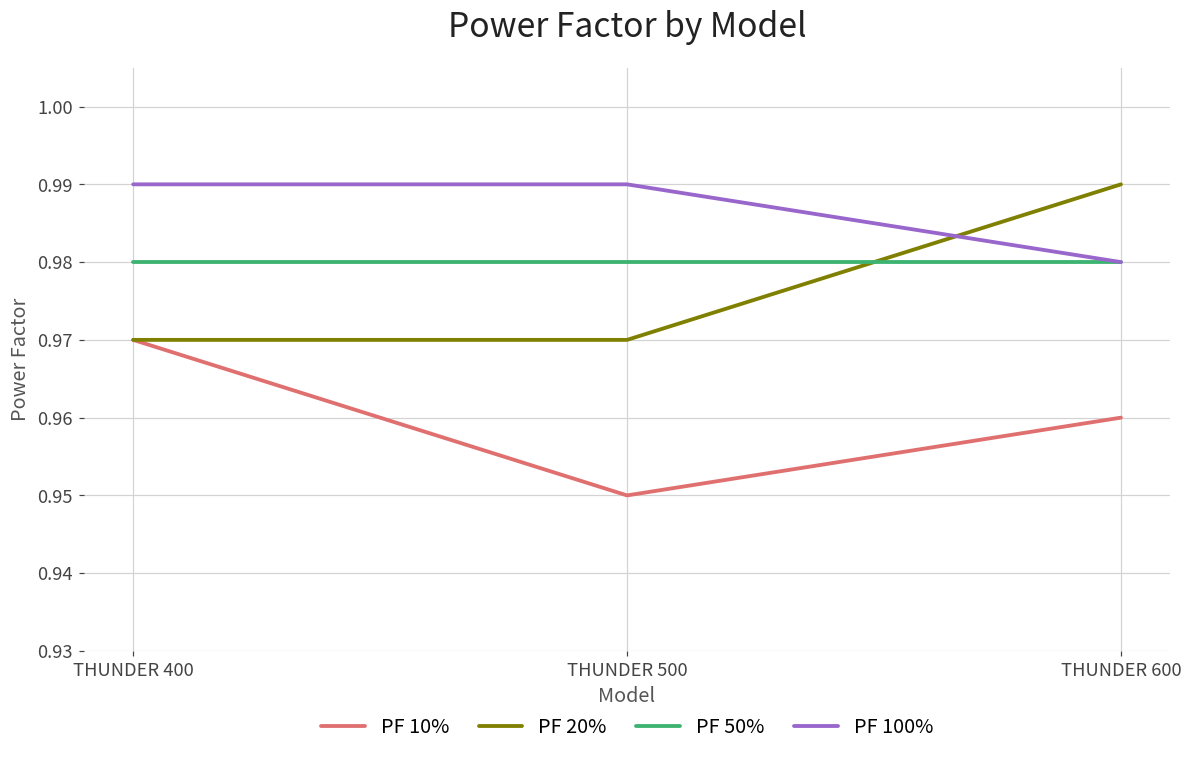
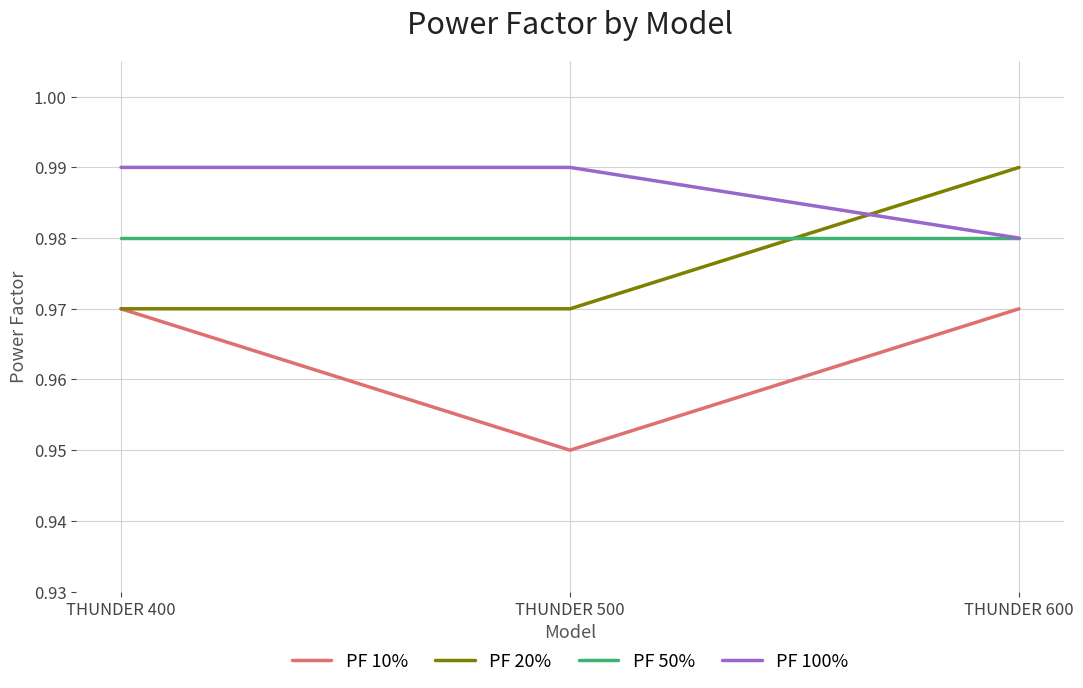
  {
    "PF 10%": {
      "THUNDER 500": 0.95,
-     "THUNDER 600": 0.96
+     "THUNDER 600": 0.97
    },
    "PF 20%": {
      "THUNDER 500": 0.97,
      "THUNDER 600": 0.99
    },
    "PF 50%": {
      "THUNDER 400": 0.98,
      "THUNDER 500": 0.98
    },
    "PF 100%": {
      "THUNDER 400": 0.99,
      "THUNDER 500": 0.99
    }
  }
